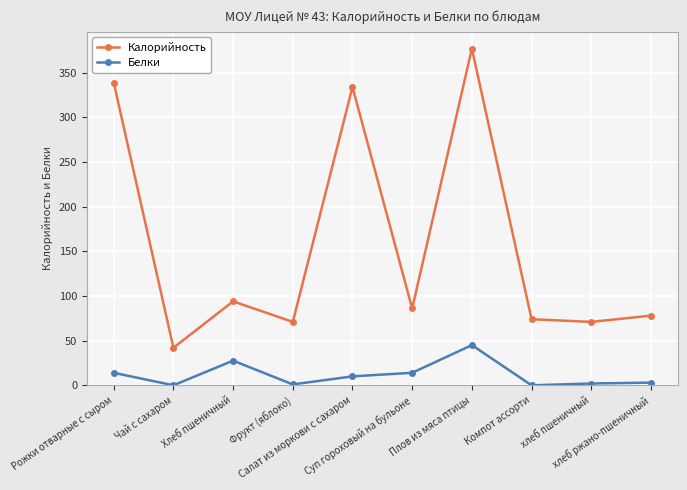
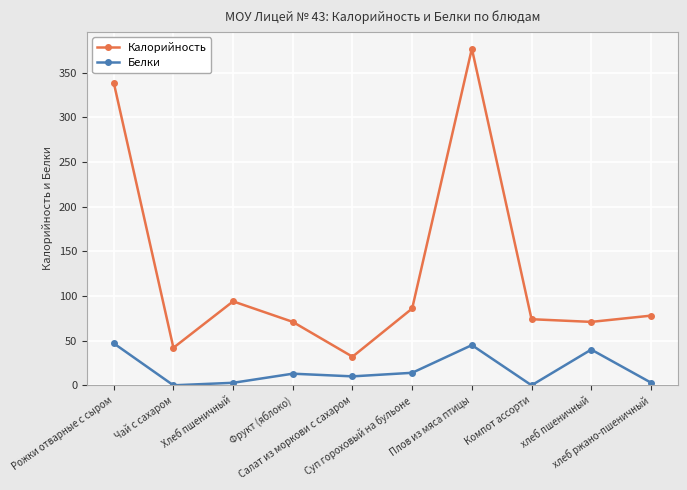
  {
    "Калорийность": {
      "Рожки отварные с сыром": 340,
      "Чай с сахаром": 40,
      "Хлеб пшеничный": 90,
      "Фрукт (яблоко)": 70,
-     "Салат из моркови с сахаром": 330,
+     "Салат из моркови с сахаром": 30,
      "Суп гороховый на бульоне": 90,
      "Плов из мяса птицы": 380,
      "Компот ассорти": 70,
      "хлеб пшеничный": 70,
      "хлеб ржано-пшеничный": 80
    },
    "Белки": {
-     "Рожки отварные с сыром": 10,
+     "Рожки отварные с сыром": 50,
      "Чай с сахаром": 0,
-     "Хлеб пшеничный": 30,
-     "Фрукт (яблоко)": 0,
+     "Хлеб пшеничный": 0,
+     "Фрукт (яблоко)": 10,
      "Салат из моркови с сахаром": 10,
      "Суп гороховый на бульоне": 10,
      "Плов из мяса птицы": 50,
      "Компот ассорти": 0,
-     "хлеб пшеничный": 0,
+     "хлеб пшеничный": 40,
      "хлеб ржано-пшеничный": 0
    }
  }
